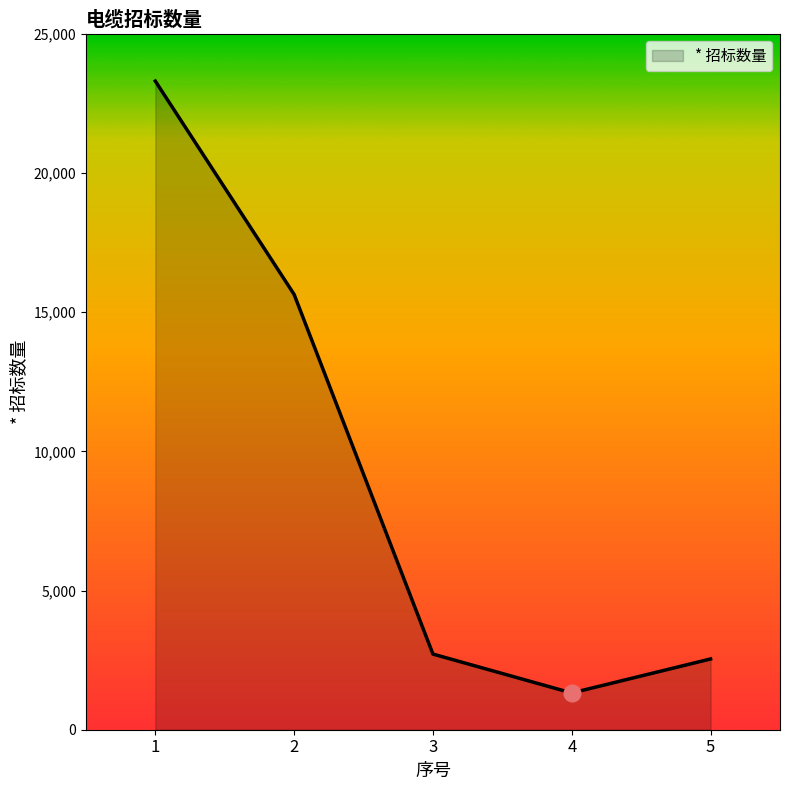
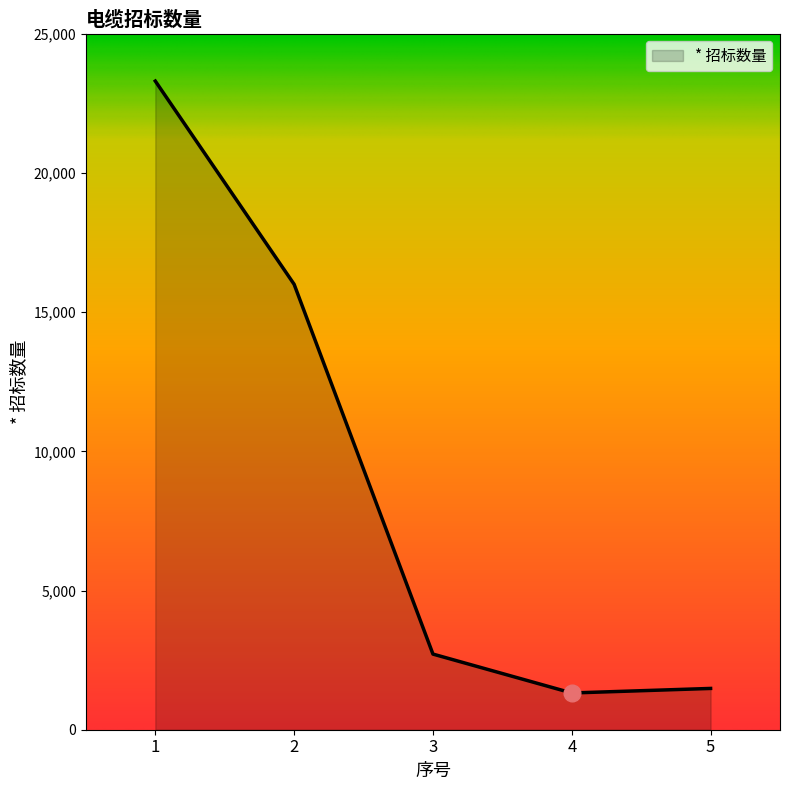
  {
    "* 招标数量": {
      "1": "23,300",
-     "2": "15,600",
+     "2": "16,000",
      "3": "2,700",
-     "5": "2,500"
+     "5": "1,500"
    }
  }
